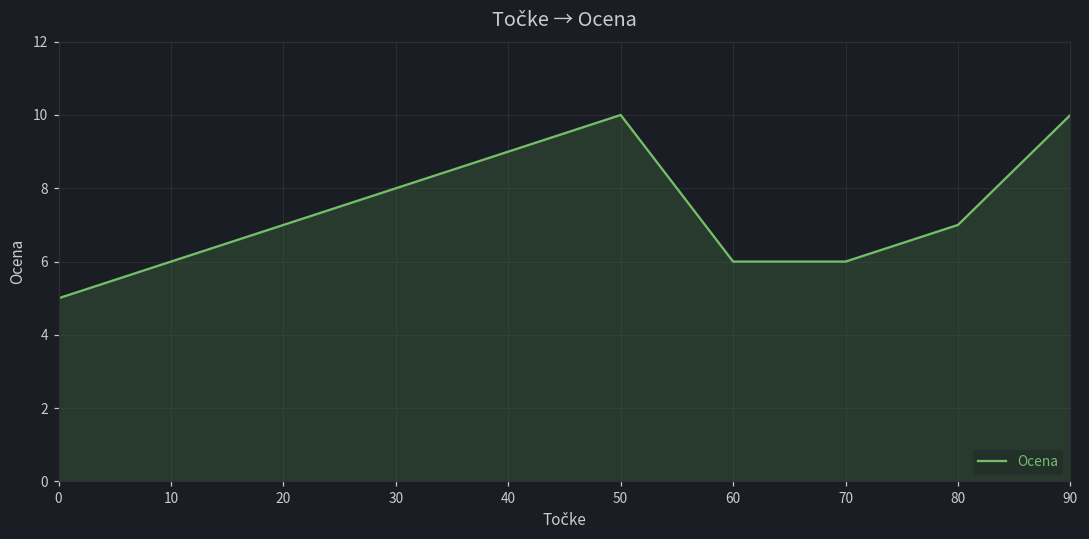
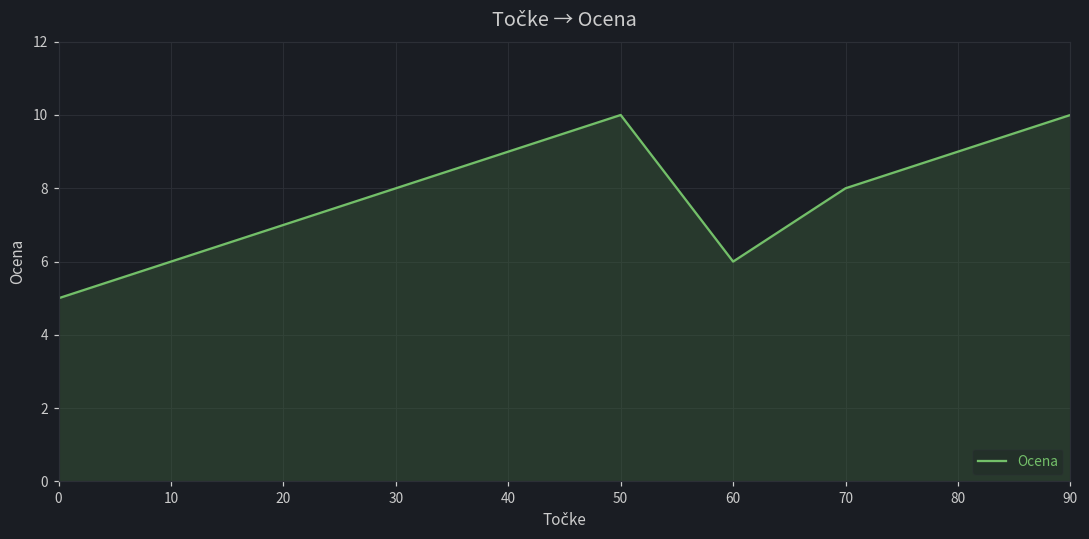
  {
    "0": 5,
    "50": 10,
    "60": 6,
-   "70": 6,
-   "80": 7,
+   "70": 8,
+   "80": 9,
    "90": 10
  }
